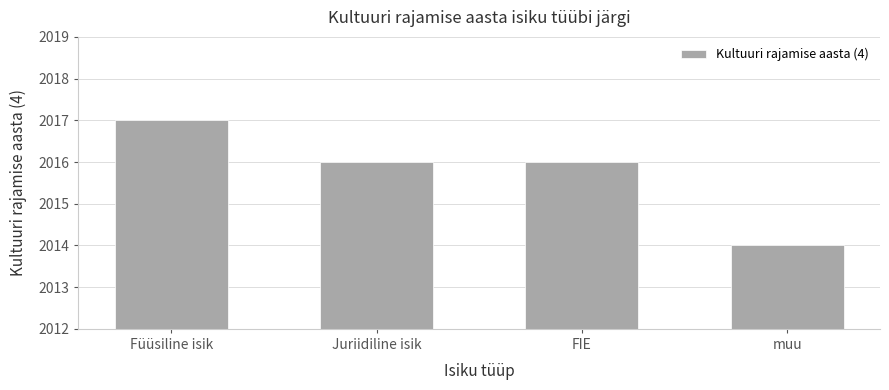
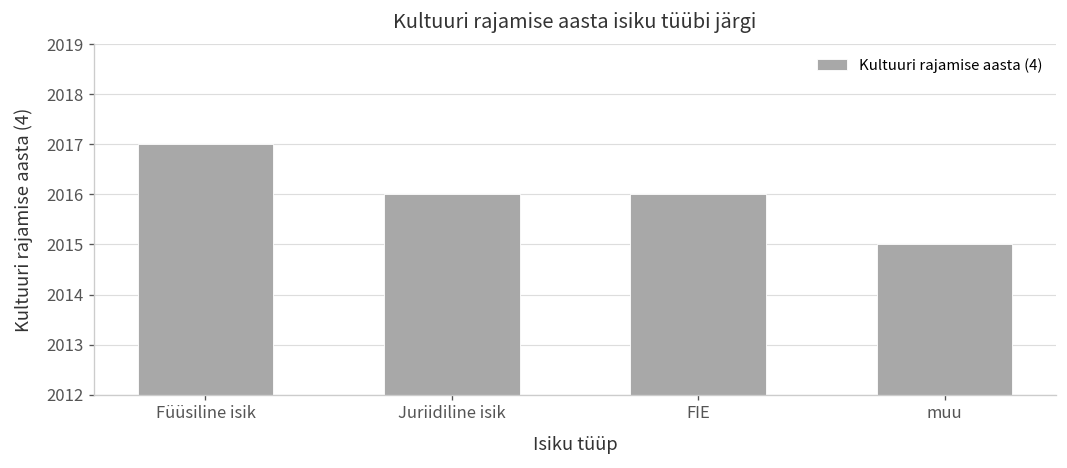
  {
    "Füüsiline isik": 2017,
    "Juriidiline isik": 2016,
    "FIE": 2016,
-   "muu": 2014
+   "muu": 2015
  }
